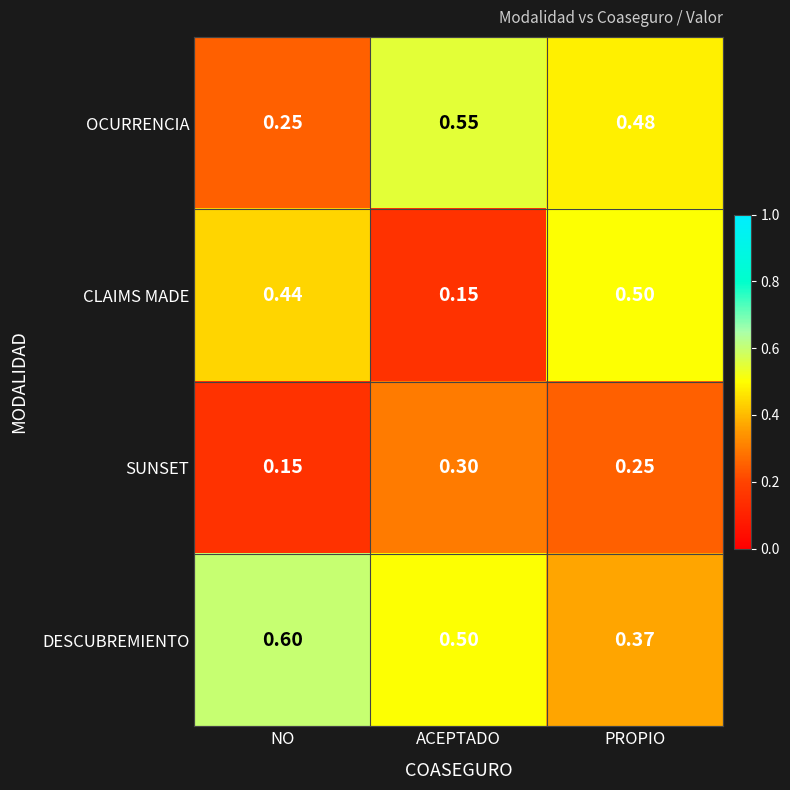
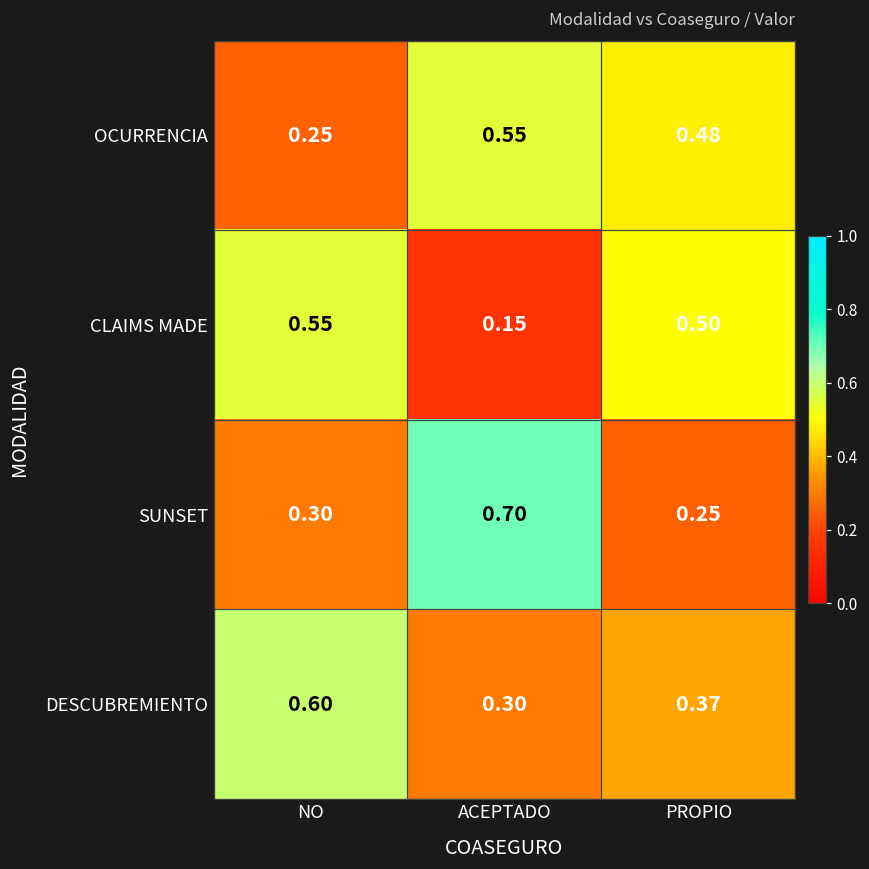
  {
    "OCURRENCIA": {
      "NO": 0.25,
      "ACEPTADO": 0.55,
      "PROPIO": 0.48
    },
    "CLAIMS MADE": {
-     "NO": 0.44,
+     "NO": 0.55,
      "ACEPTADO": 0.15,
      "PROPIO": 0.50
    },
    "SUNSET": {
-     "NO": 0.15,
-     "ACEPTADO": 0.30,
+     "NO": 0.30,
+     "ACEPTADO": 0.70,
      "PROPIO": 0.25
    },
    "DESCUBREMIENTO": {
      "NO": 0.60,
-     "ACEPTADO": 0.50,
+     "ACEPTADO": 0.30,
      "PROPIO": 0.37
    }
  }
